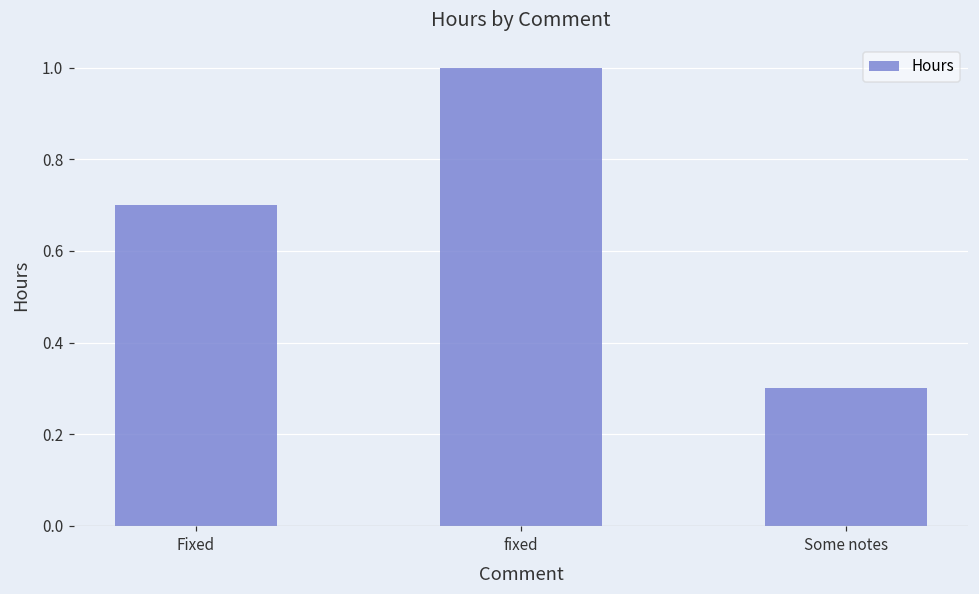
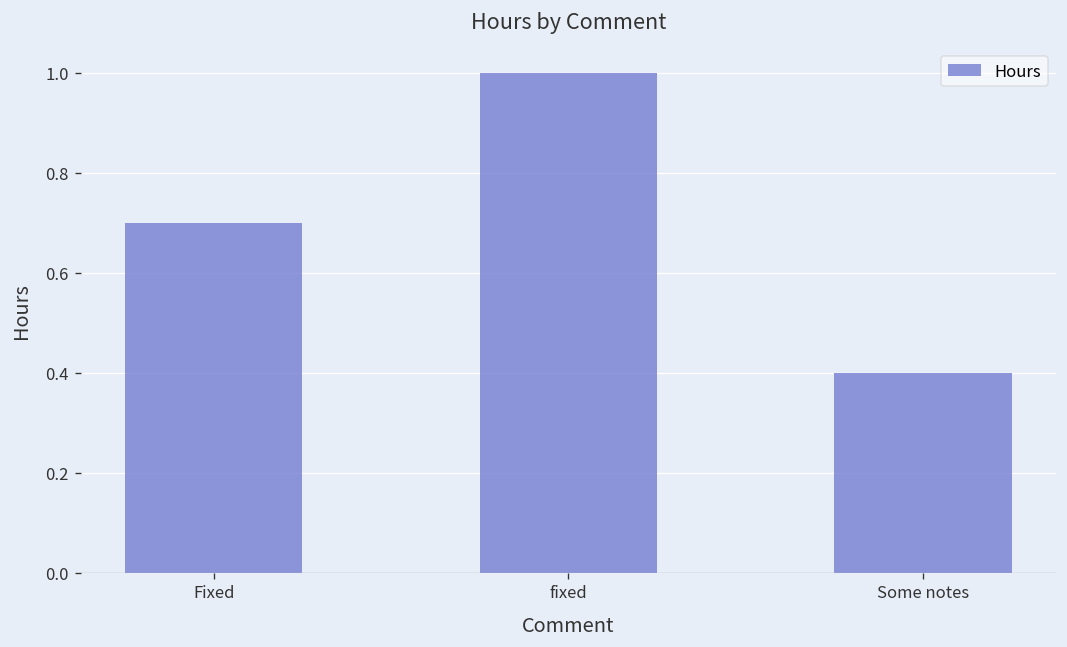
  {
    "Fixed": 0.7,
    "fixed": 1.0,
-   "Some notes": 0.3
+   "Some notes": 0.4
  }
